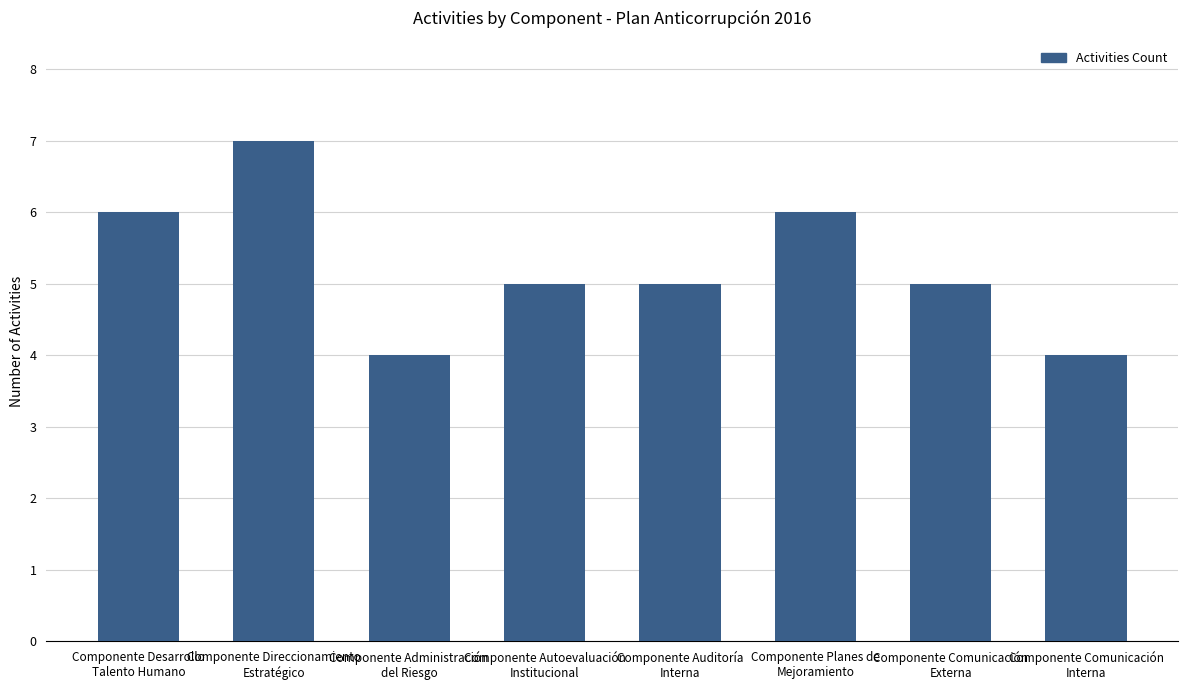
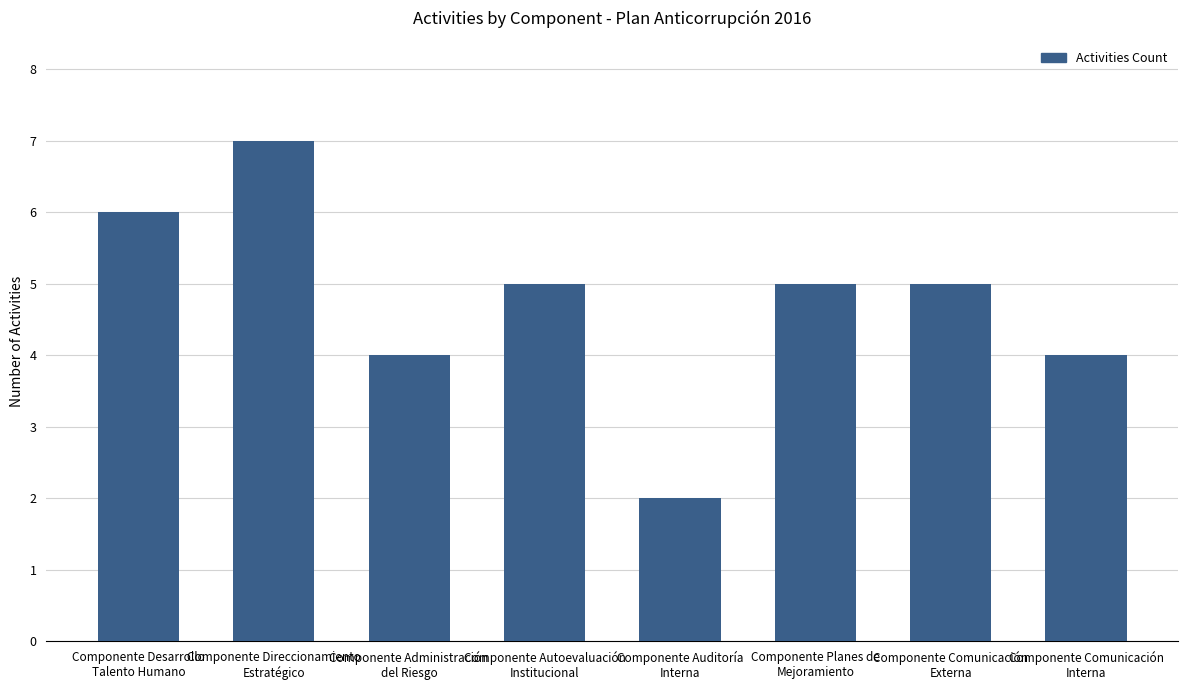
  {
    "Componente Desarrollo Talento Humano": 6,
-   "Componente Auditoría Interna": 5,
-   "Componente Planes de Mejoramiento": 6,
+   "Componente Auditoría Interna": 2,
+   "Componente Planes de Mejoramiento": 5,
    "Componente Comunicación Externa": 5,
    "Componente Comunicación Interna": 4
  }
